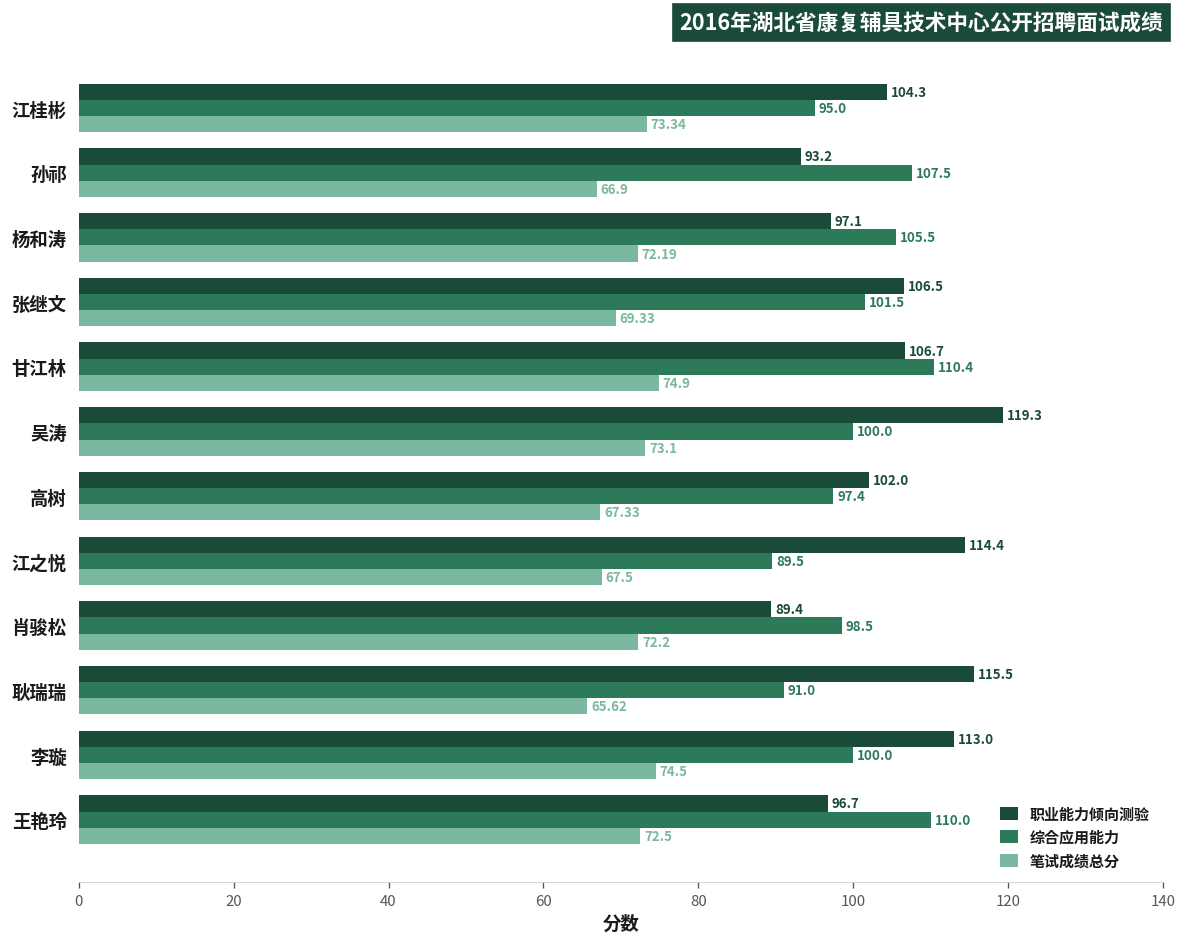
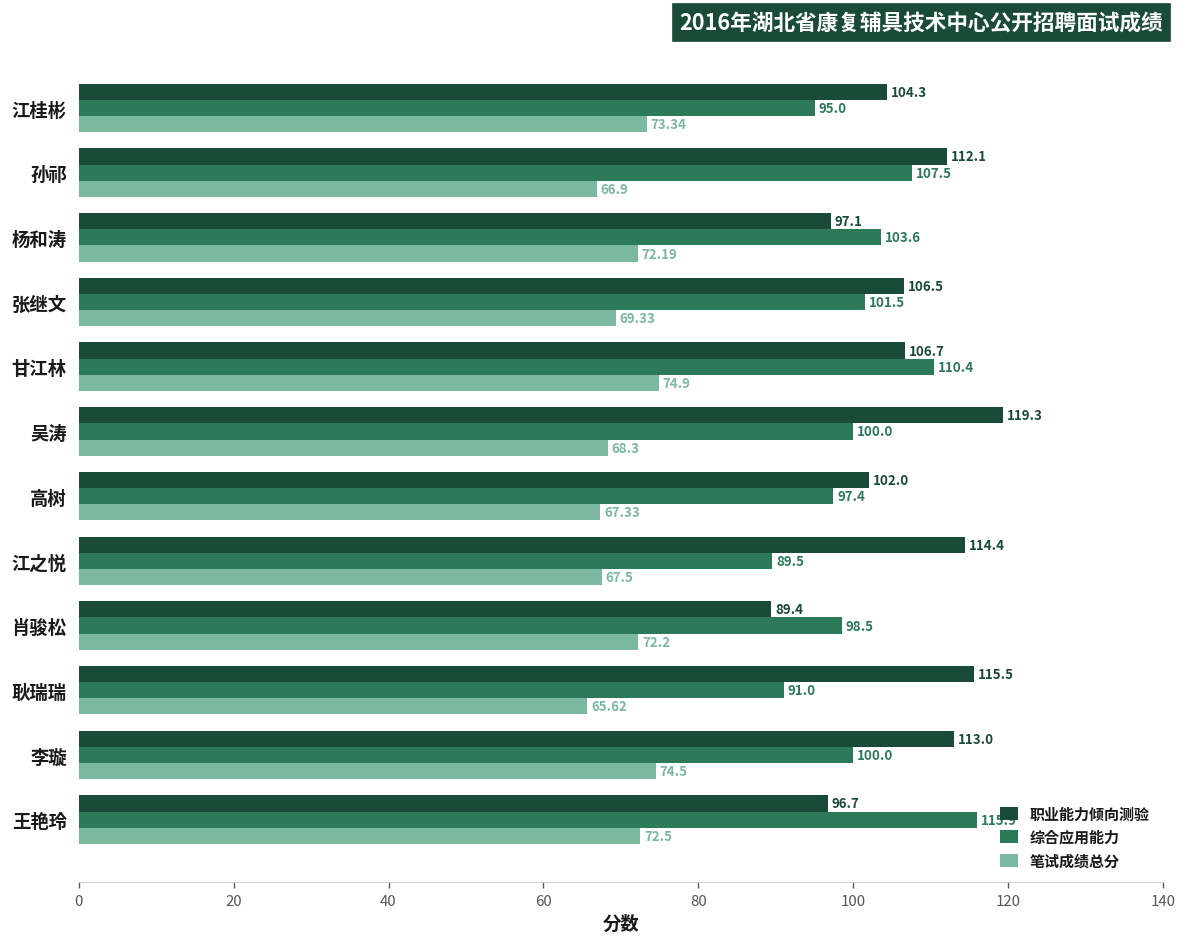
  {
    "职业能力倾向测验": {
      "江桂彬": 104.3,
-     "孙祁": 93.2,
+     "孙祁": 112.1,
      "杨和涛": 97.1,
      "张继文": 106.5,
      "甘江林": 106.7,
      "吴涛": 119.3,
      "高树": 102.0,
      "江之悦": 114.4,
      "肖骏松": 89.4,
      "耿瑞瑞": 115.5,
      "李璇": 113.0,
      "王艳玲": 96.7
    },
    "综合应用能力": {
      "江桂彬": 95.0,
      "孙祁": 107.5,
-     "杨和涛": 105.5,
+     "杨和涛": 103.6,
      "张继文": 101.5,
      "甘江林": 110.4,
      "吴涛": 100.0,
      "高树": 97.4,
      "江之悦": 89.5,
      "肖骏松": 98.5,
      "耿瑞瑞": 91.0,
      "李璇": 100.0,
-     "王艳玲": 110.0
+     "王艳玲": 115.9
    },
    "笔试成绩总分": {
      "江桂彬": 73.34,
      "孙祁": 66.9,
      "杨和涛": 72.19,
      "张继文": 69.33,
      "甘江林": 74.9,
-     "吴涛": 73.1,
+     "吴涛": 68.3,
      "高树": 67.33,
      "江之悦": 67.5,
      "肖骏松": 72.2,
      "耿瑞瑞": 65.62,
      "李璇": 74.5,
      "王艳玲": 72.5
    }
  }
